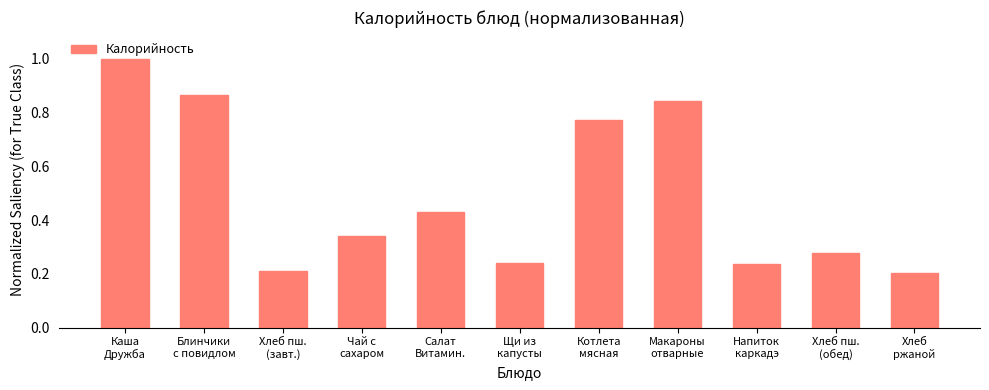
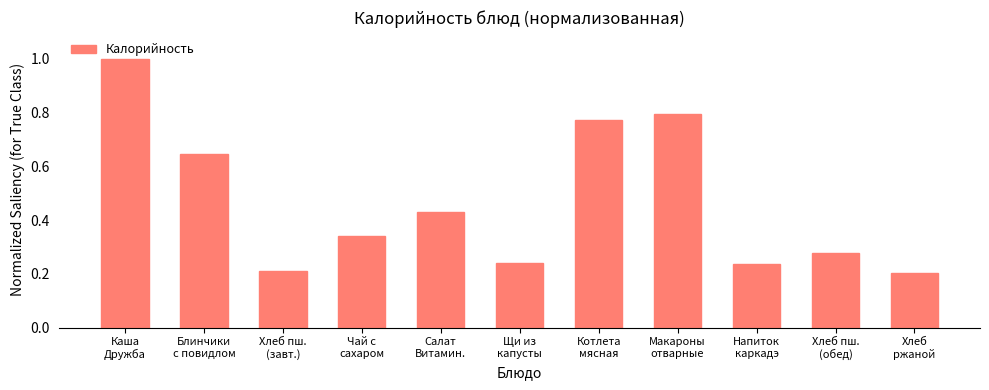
  {
    "Каша Дружба": 1.00,
-   "Блинчики с повидлом": 0.86,
+   "Блинчики с повидлом": 0.65,
    "Хлеб пш. (завт.)": 0.21,
    "Чай с сахаром": 0.34,
    "Салат Витамин.": 0.43,
    "Щи из капусты": 0.24,
    "Котлета мясная": 0.77,
-   "Макароны отварные": 0.84,
+   "Макароны отварные": 0.80,
    "Напиток каркадэ": 0.24,
    "Хлеб пш. (обед)": 0.28,
    "Хлеб ржаной": 0.21
  }
